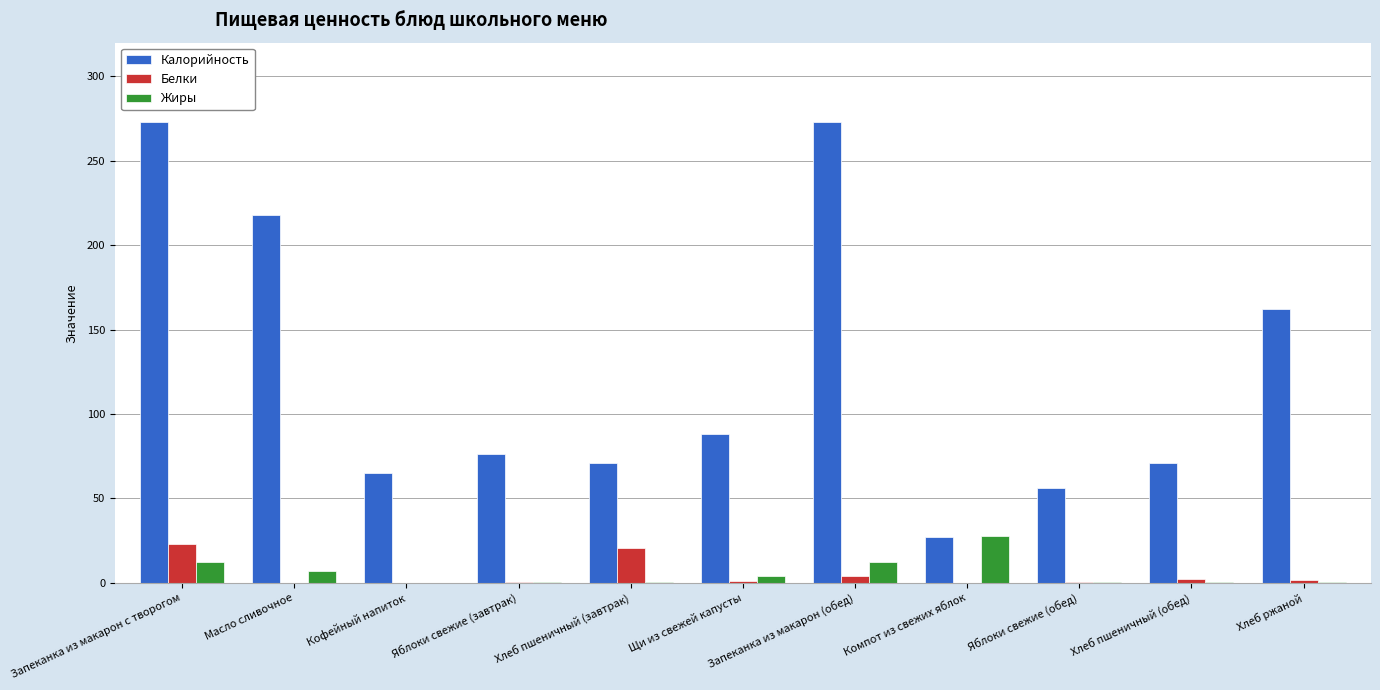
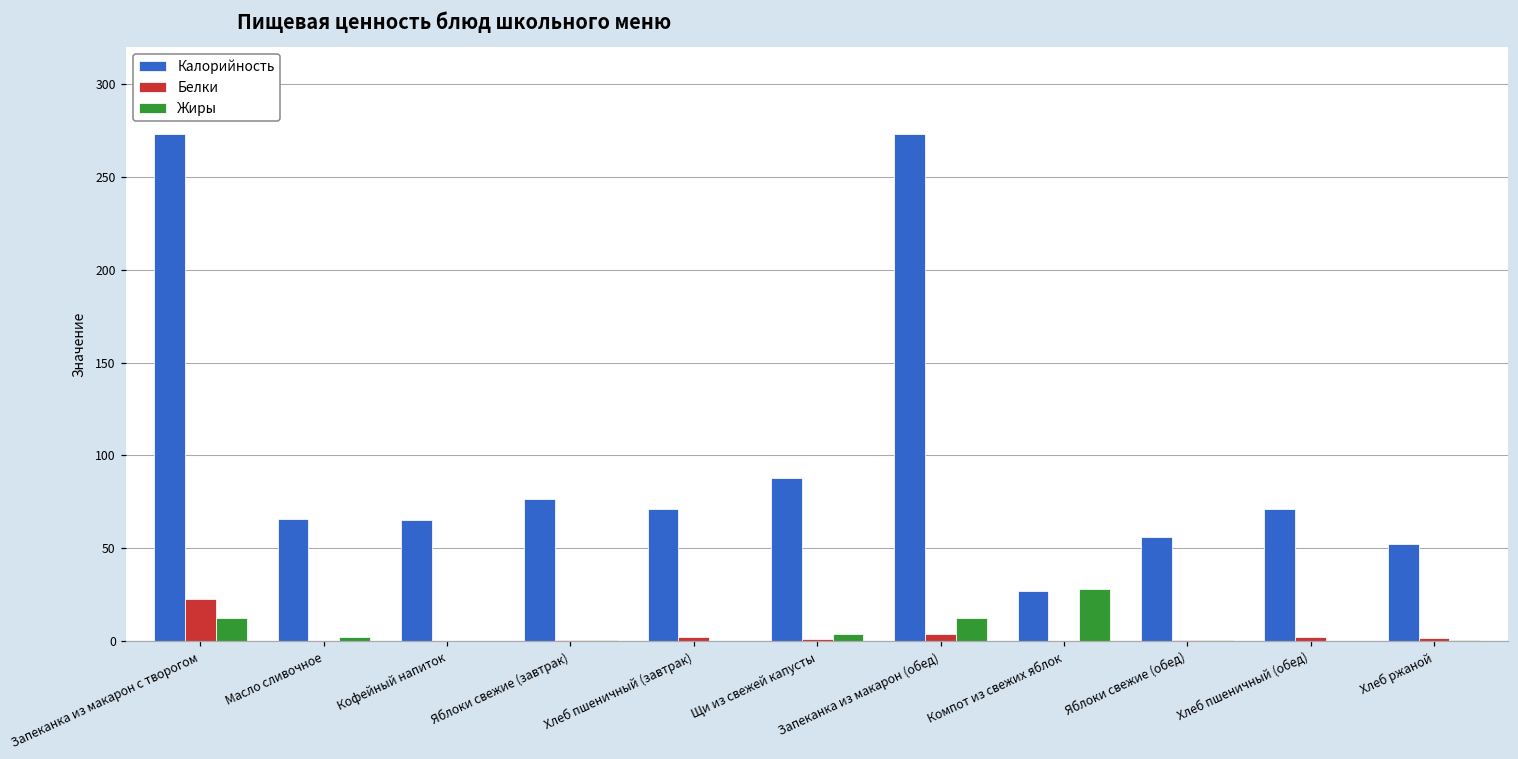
  {
    "Калорийность": {
      "Запеканка из макарон с творогом": 273,
-     "Масло сливочное": 218,
+     "Масло сливочное": 66,
      "Кофейный напиток": 65,
      "Яблоки свежие (завтрак)": 76,
      "Хлеб пшеничный (завтрак)": 71,
      "Щи из свежей капусты": 88,
      "Запеканка из макарон (обед)": 273,
      "Компот из свежих яблок": 27,
      "Яблоки свежие (обед)": 56,
      "Хлеб пшеничный (обед)": 71,
-     "Хлеб ржаной": 162
+     "Хлеб ржаной": 52
    },
    "Белки": {
      "Запеканка из макарон с творогом": 23,
-     "Хлеб пшеничный (завтрак)": 21,
+     "Хлеб пшеничный (завтрак)": 2,
      "Запеканка из макарон (обед)": 4,
      "Хлеб пшеничный (обед)": 2,
      "Хлеб ржаной": 2
    },
    "Жиры": {
      "Запеканка из макарон с творогом": 12,
-     "Масло сливочное": 7,
+     "Масло сливочное": 2,
      "Щи из свежей капусты": 4,
      "Запеканка из макарон (обед)": 12,
      "Компот из свежих яблок": 28
    }
  }
